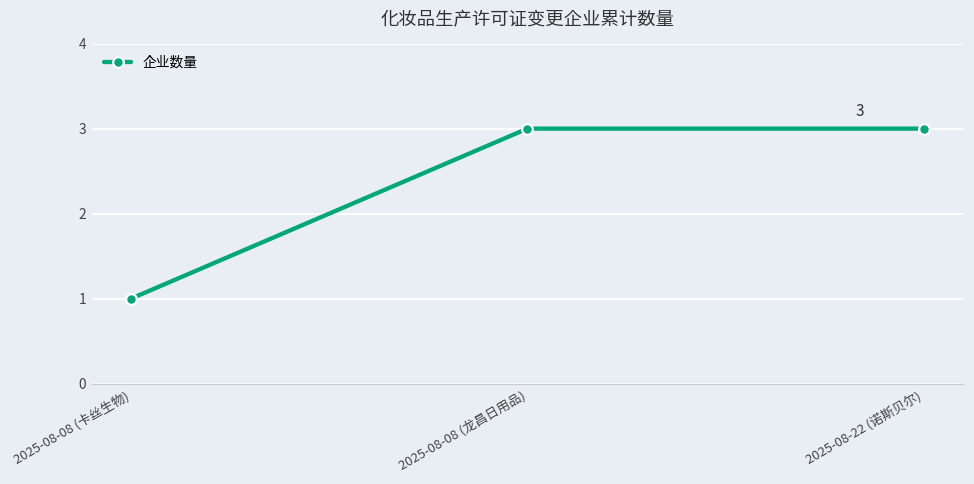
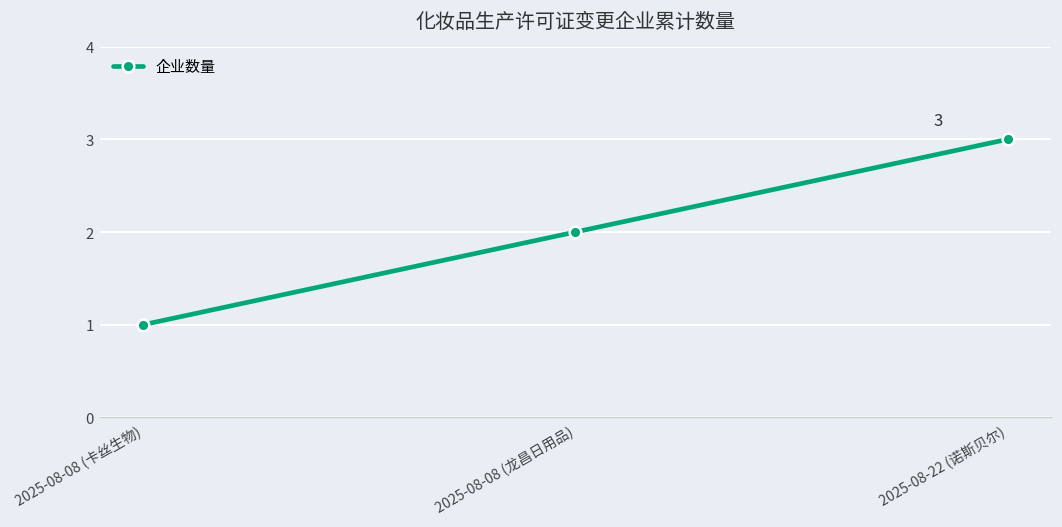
  {
    "2025-08-08 (卡丝生物)": 1,
-   "2025-08-08 (龙昌日用品)": 3,
+   "2025-08-08 (龙昌日用品)": 2,
    "2025-08-22 (诺斯贝尔)": 3
  }
